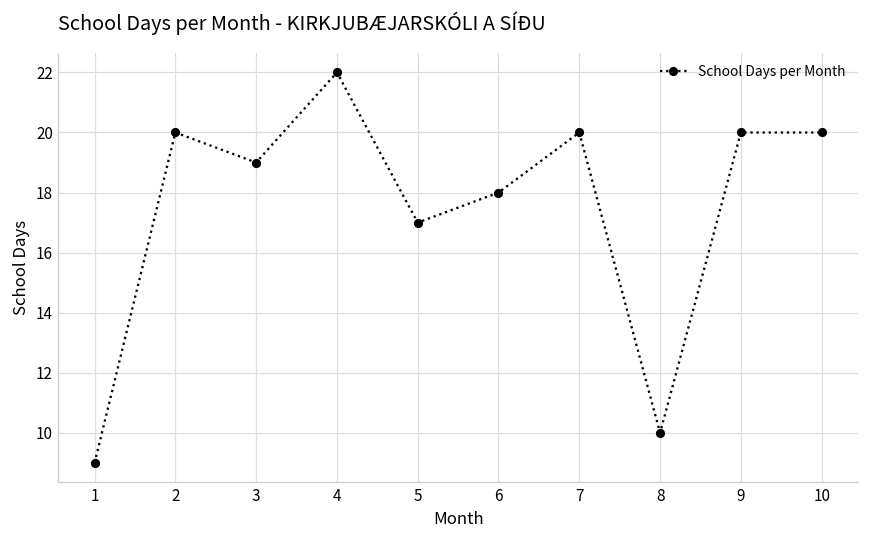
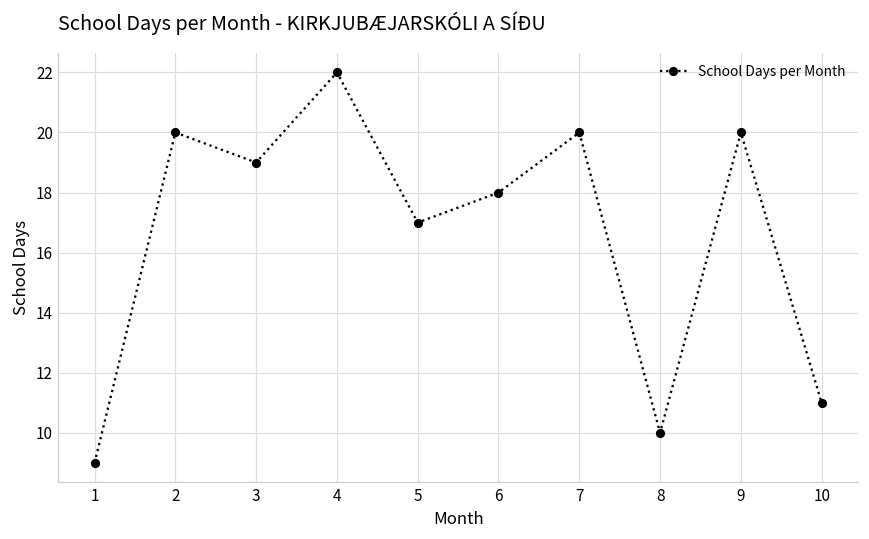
  {
    "1": 9,
    "2": 20,
    "3": 19,
    "4": 22,
    "5": 17,
    "6": 18,
    "7": 20,
    "8": 10,
    "9": 20,
-   "10": 20
+   "10": 11
  }
